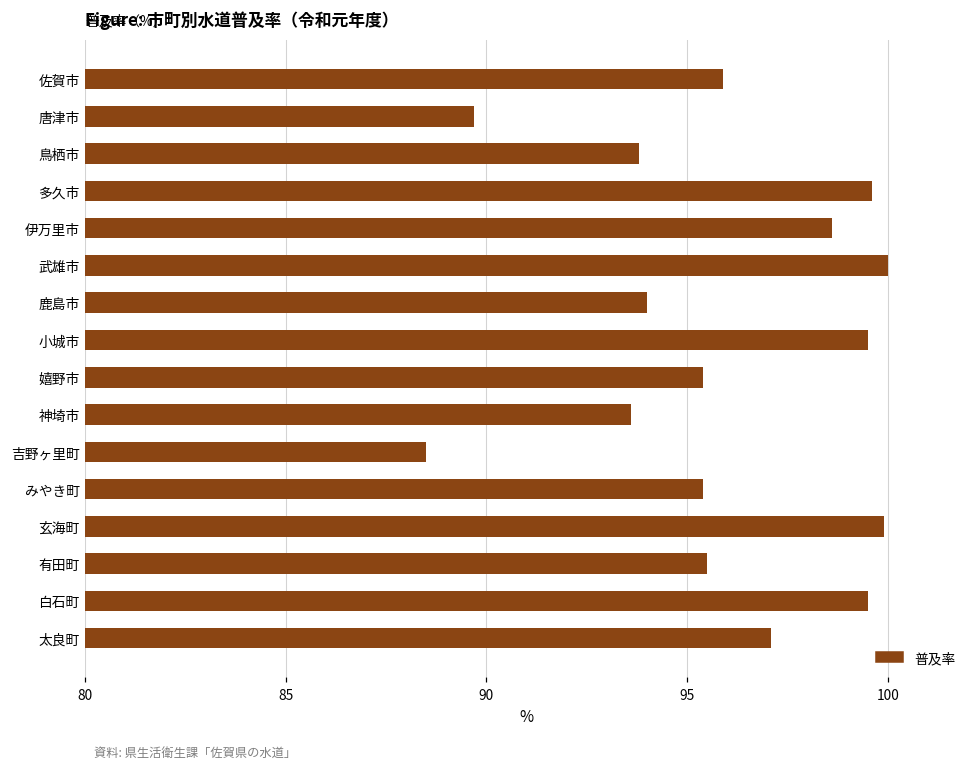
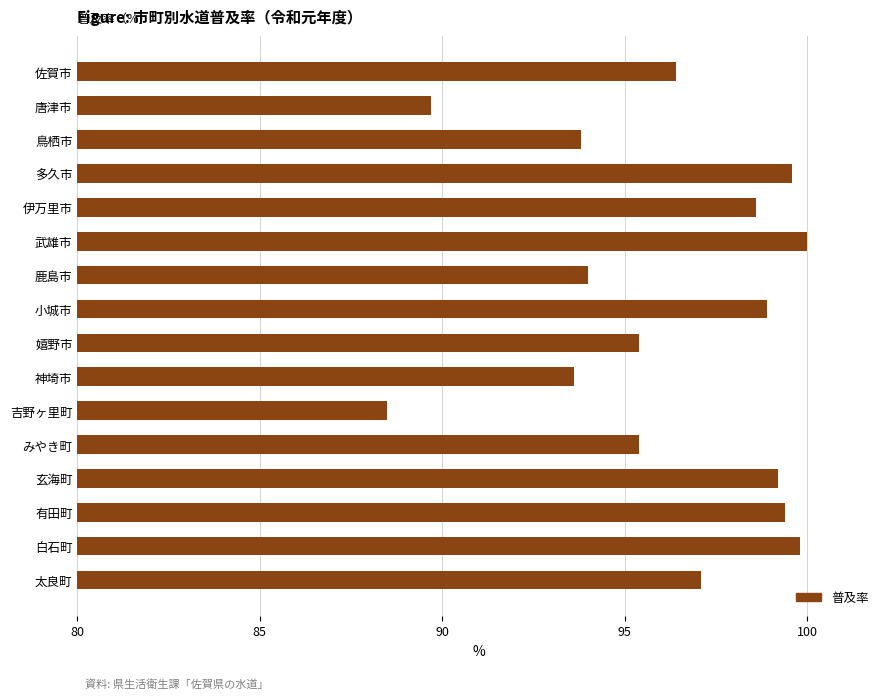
  {
-   "佐賀市": 95.9,
+   "佐賀市": 96.4,
    "唐津市": 89.7,
    "鳥栖市": 93.8,
    "多久市": 99.6,
    "伊万里市": 98.6,
    "武雄市": 100.0,
    "鹿島市": 94.0,
-   "小城市": 99.5,
+   "小城市": 98.9,
    "嬉野市": 95.4,
    "神埼市": 93.6,
    "吉野ヶ里町": 88.5,
    "みやき町": 95.4,
-   "玄海町": 99.9,
-   "有田町": 95.5,
-   "白石町": 99.5,
+   "玄海町": 99.2,
+   "有田町": 99.4,
+   "白石町": 99.8,
    "太良町": 97.1
  }
